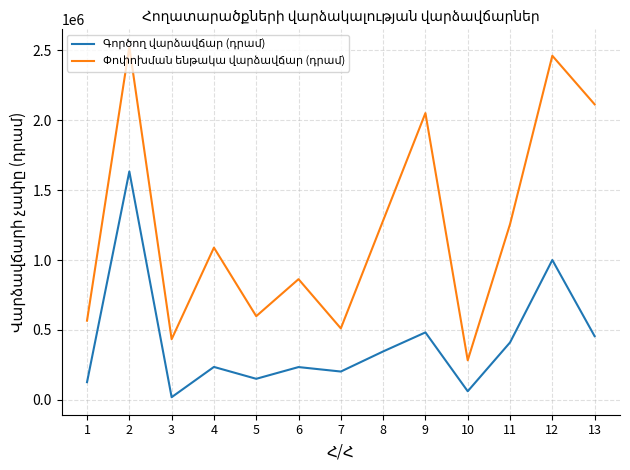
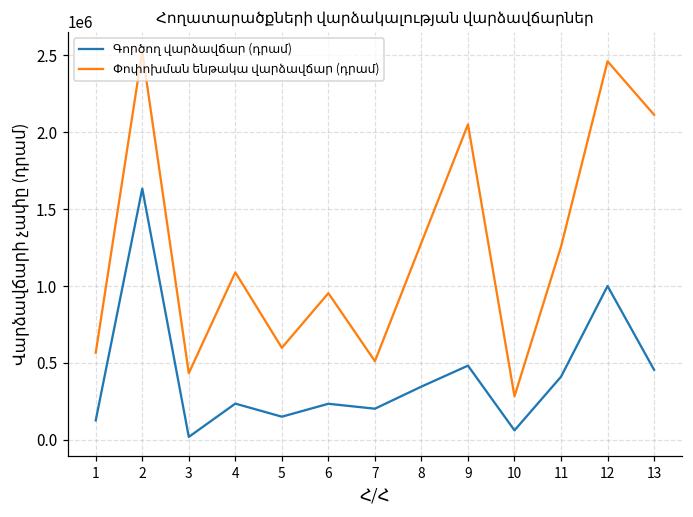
  {
    "Գործող վարձավճար (դրամ)": {
      "1": 130000,
      "2": 1630000,
      "3": 20000,
      "4": 240000,
      "5": 150000,
      "6": 230000,
      "7": 200000,
      "8": 350000,
      "9": 480000,
      "10": 60000,
      "11": 410000,
      "12": 1000000,
      "13": 460000
    },
    "Փոփոխման ենթակա վարձավճար (դրամ)": {
      "1": 570000,
      "3": 430000,
      "4": 1090000,
      "5": 600000,
-     "6": 860000,
+     "6": 950000,
      "7": 510000,
      "8": 1280000,
      "9": 2050000,
      "10": 280000,
      "11": 1260000,
      "12": 2460000,
      "13": 2110000
    }
  }
